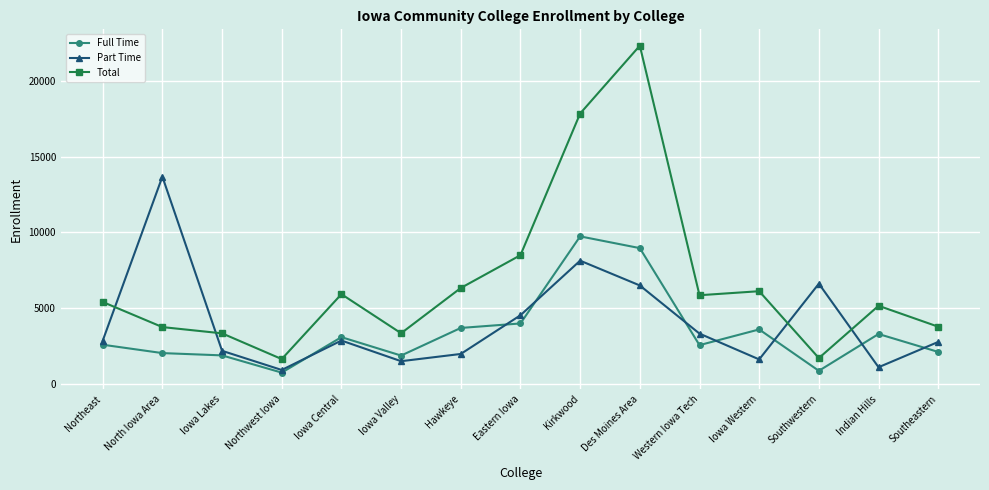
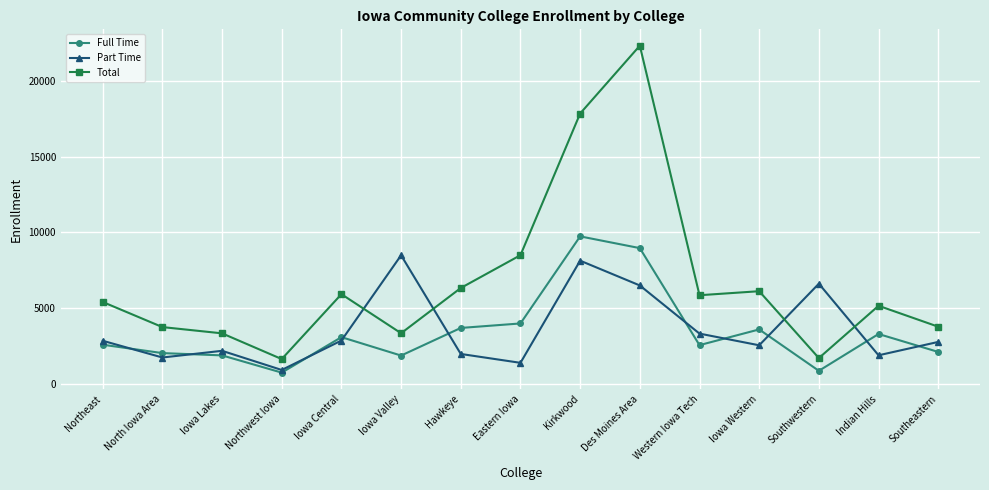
  {
    "Part Time": {
      "Northeast": 2800,
-     "North Iowa Area": 13700,
+     "North Iowa Area": 1700,
      "Iowa Lakes": 2200,
      "Northwest Iowa": 900,
      "Iowa Central": 2800,
-     "Iowa Valley": 1500,
+     "Iowa Valley": 8500,
      "Hawkeye": 2000,
-     "Eastern Iowa": 4500,
+     "Eastern Iowa": 1400,
      "Kirkwood": 8100,
      "Des Moines Area": 6500,
      "Western Iowa Tech": 3300,
-     "Iowa Western": 1600,
+     "Iowa Western": 2500,
      "Southwestern": 6600,
-     "Indian Hills": 1100,
+     "Indian Hills": 1900,
      "Southeastern": 2700
    }
  }
